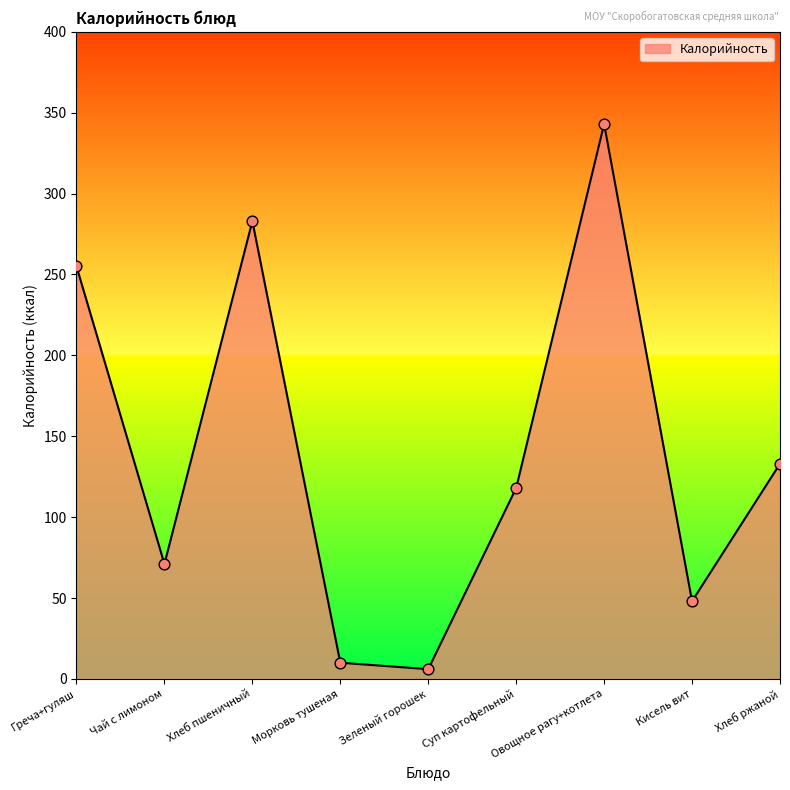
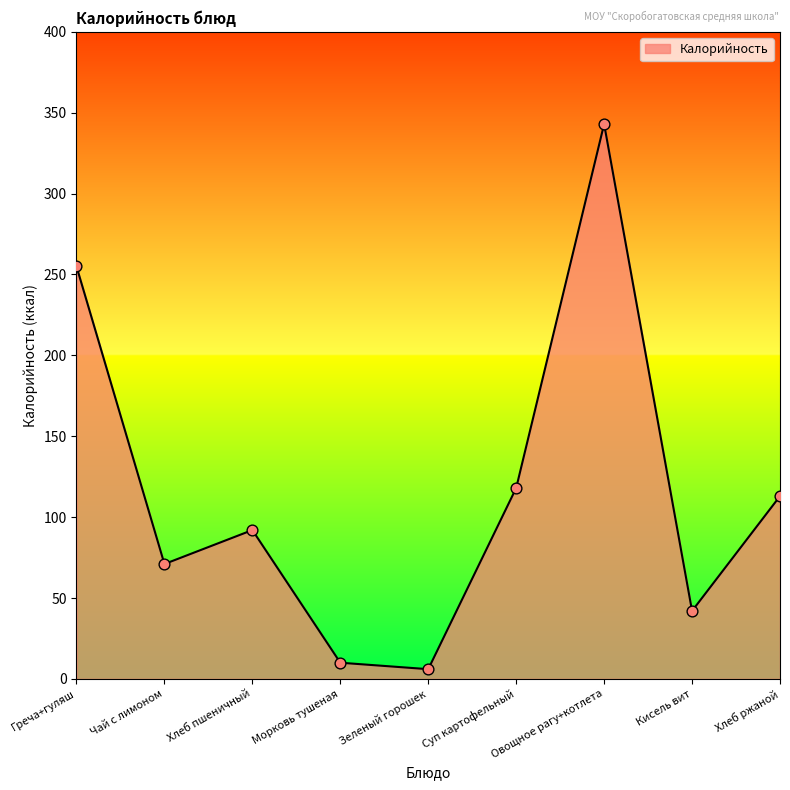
  {
    "Греча+гуляш": 255,
    "Чай с лимоном": 71,
-   "Хлеб пшеничный": 283,
+   "Хлеб пшеничный": 92,
    "Морковь тушеная": 10,
    "Зеленый горошек": 6,
    "Суп картофельный": 118,
    "Овощное рагу+котлета": 343,
-   "Кисель вит": 48,
-   "Хлеб ржаной": 133
+   "Кисель вит": 42,
+   "Хлеб ржаной": 113
  }
